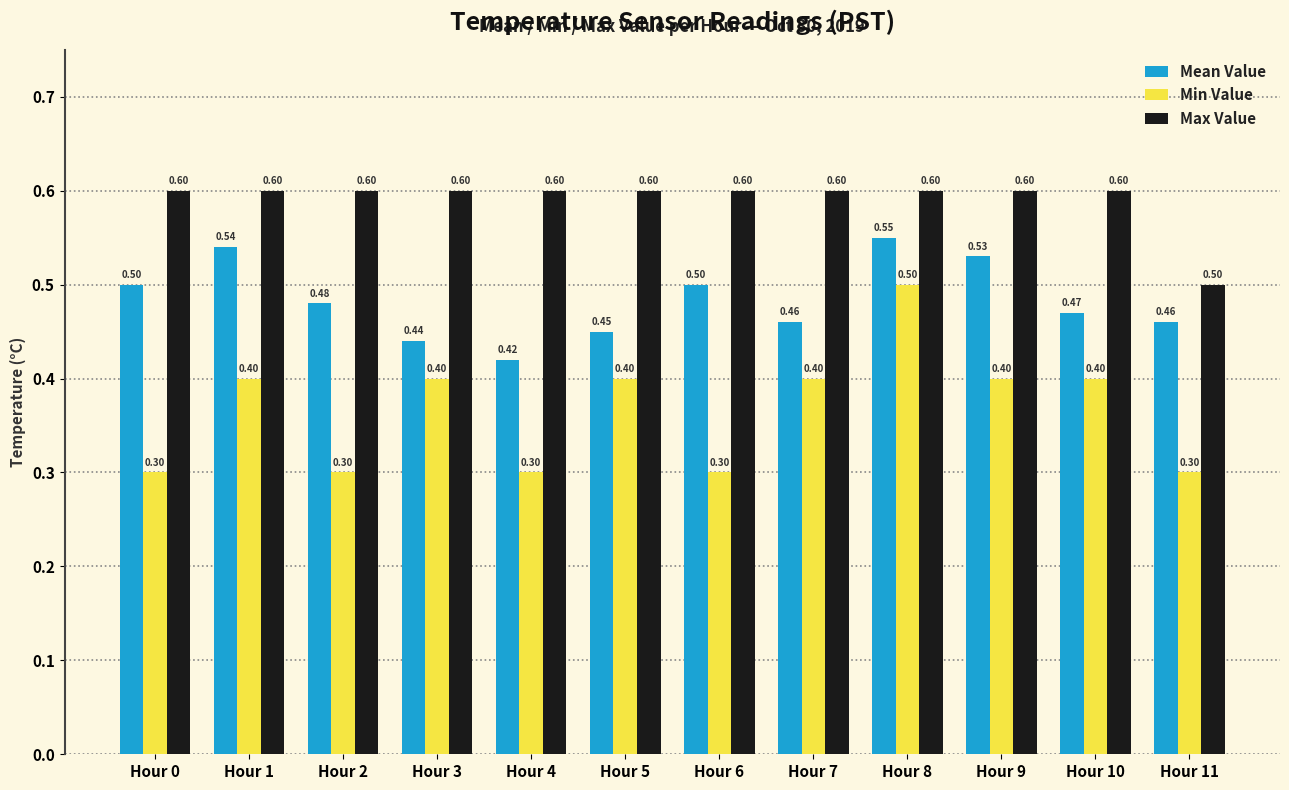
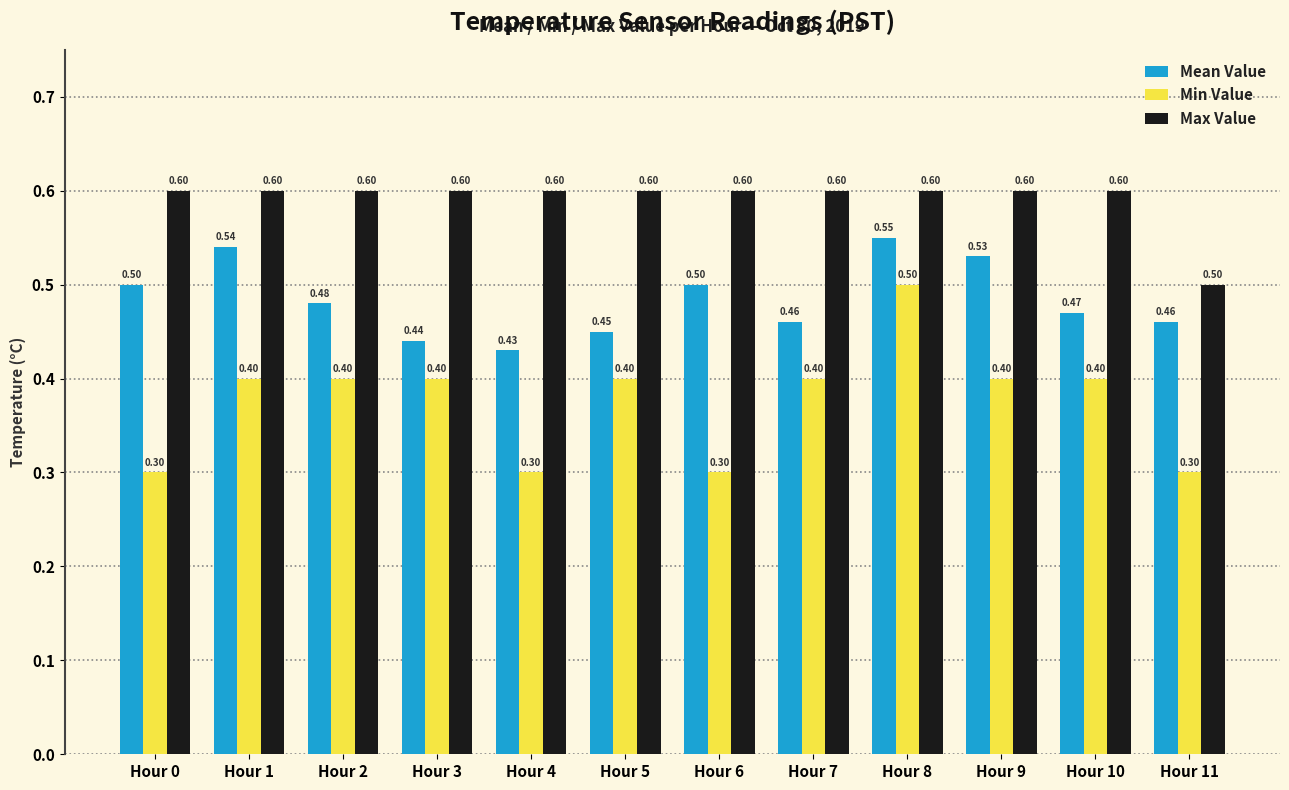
  {
    "Mean Value": {
      "Hour 0": 0.50,
      "Hour 1": 0.54,
      "Hour 2": 0.48,
      "Hour 3": 0.44,
-     "Hour 4": 0.42,
+     "Hour 4": 0.43,
      "Hour 5": 0.45,
      "Hour 6": 0.50,
      "Hour 7": 0.46,
      "Hour 8": 0.55,
      "Hour 9": 0.53,
      "Hour 10": 0.47,
      "Hour 11": 0.46
    },
    "Min Value": {
      "Hour 0": 0.30,
      "Hour 1": 0.40,
-     "Hour 2": 0.30,
+     "Hour 2": 0.40,
      "Hour 3": 0.40,
      "Hour 4": 0.30,
      "Hour 5": 0.40,
      "Hour 6": 0.30,
      "Hour 7": 0.40,
      "Hour 8": 0.50,
      "Hour 9": 0.40,
      "Hour 10": 0.40,
      "Hour 11": 0.30
    },
    "Max Value": {
      "Hour 0": 0.60,
      "Hour 1": 0.60,
      "Hour 2": 0.60,
      "Hour 3": 0.60,
      "Hour 4": 0.60,
      "Hour 5": 0.60,
      "Hour 6": 0.60,
      "Hour 7": 0.60,
      "Hour 8": 0.60,
      "Hour 9": 0.60,
      "Hour 10": 0.60,
      "Hour 11": 0.50
    }
  }
